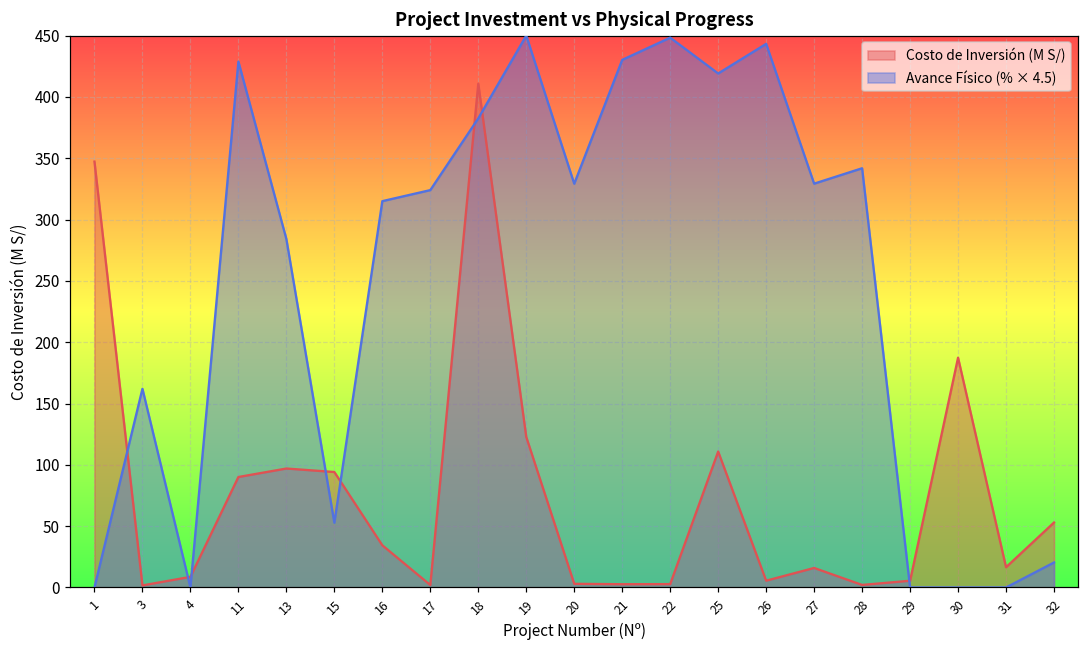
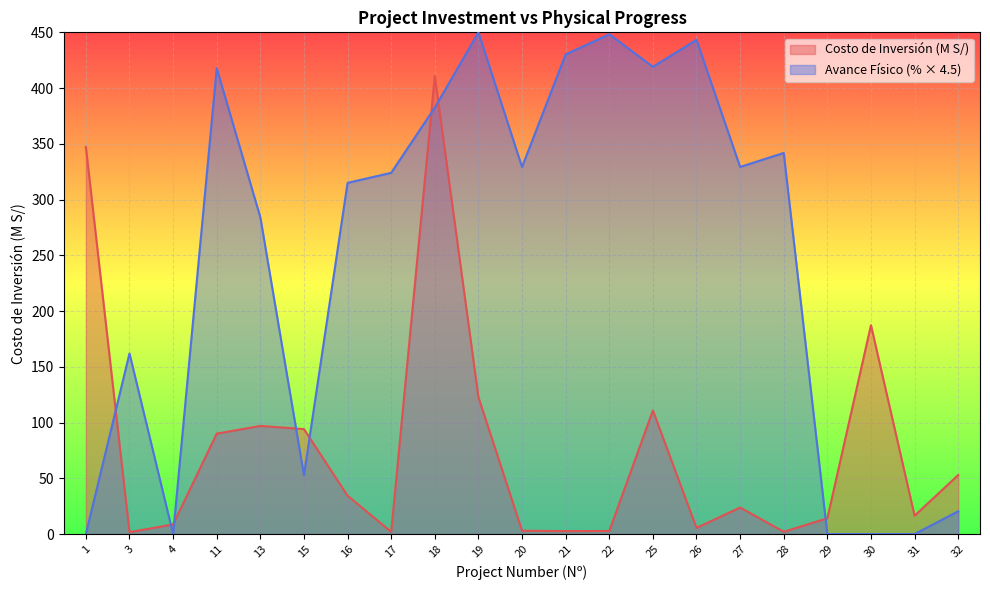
  {
    "Costo de Inversión (M S/)": {
      "1": 347,
      "3": 2,
      "4": 9,
      "11": 90,
      "13": 97,
      "15": 94,
      "16": 34,
      "17": 2,
      "18": 411,
      "19": 123,
      "20": 3,
      "21": 3,
      "22": 3,
      "25": 111,
      "26": 6,
-     "27": 16,
+     "27": 24,
      "28": 2,
-     "29": 5,
+     "29": 14,
      "30": 187,
      "31": 17,
      "32": 53
    },
    "Avance Físico (% × 4.5)": {
      "1": 0,
      "3": 162,
      "4": 0,
-     "11": 429,
+     "11": 418,
      "13": 284,
      "15": 53,
      "16": 315,
      "17": 324,
      "18": 383,
      "19": 450,
      "20": 329,
      "21": 430,
      "22": 448,
      "25": 419,
      "26": 443,
      "27": 329,
      "28": 342,
      "29": 0,
      "30": 0,
      "31": 0,
      "32": 20
    }
  }
